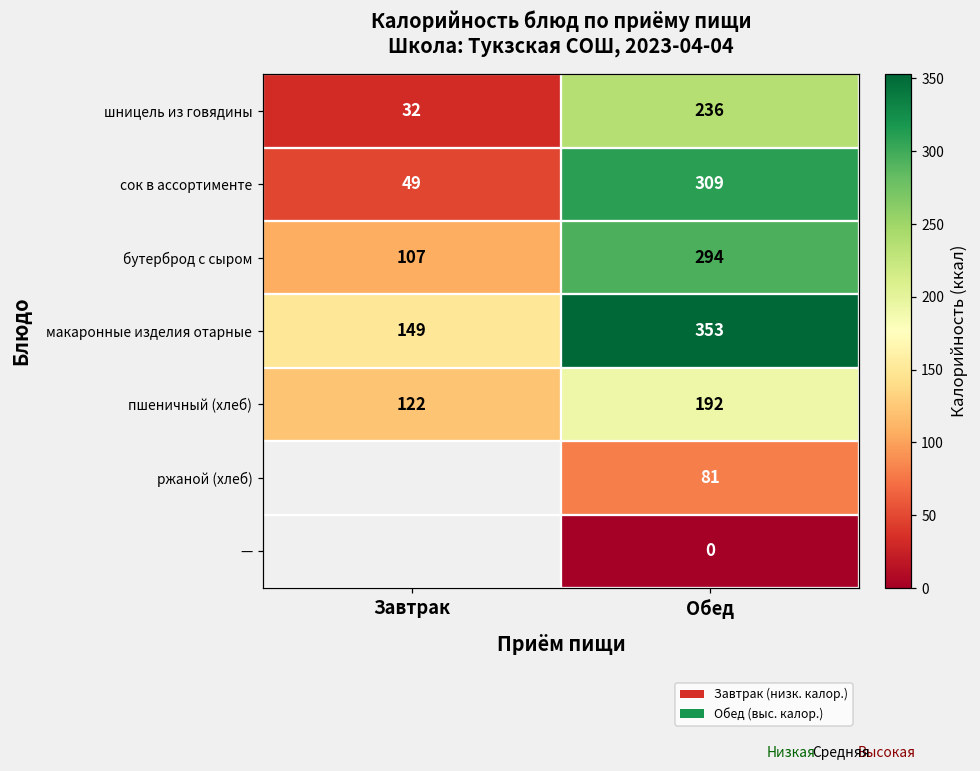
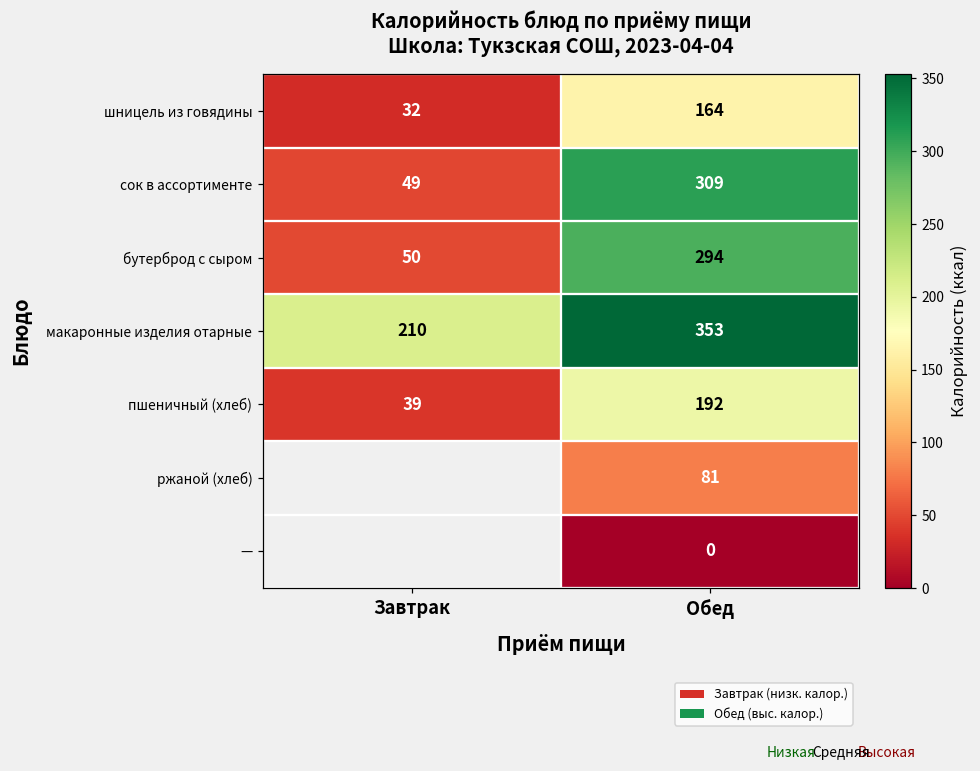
  {
    "шницель из говядины": {
      "Завтрак": 32,
-     "Обед": 236
+     "Обед": 164
    },
    "сок в ассортименте": {
      "Завтрак": 49,
      "Обед": 309
    },
    "бутерброд с сыром": {
-     "Завтрак": 107,
+     "Завтрак": 50,
      "Обед": 294
    },
    "макаронные изделия отарные": {
-     "Завтрак": 149,
+     "Завтрак": 210,
      "Обед": 353
    },
    "пшеничный (хлеб)": {
-     "Завтрак": 122,
+     "Завтрак": 39,
      "Обед": 192
    },
    "ржаной (хлеб)": {
      "Обед": 81
    },
    "—": {
      "Обед": 0
    }
  }
